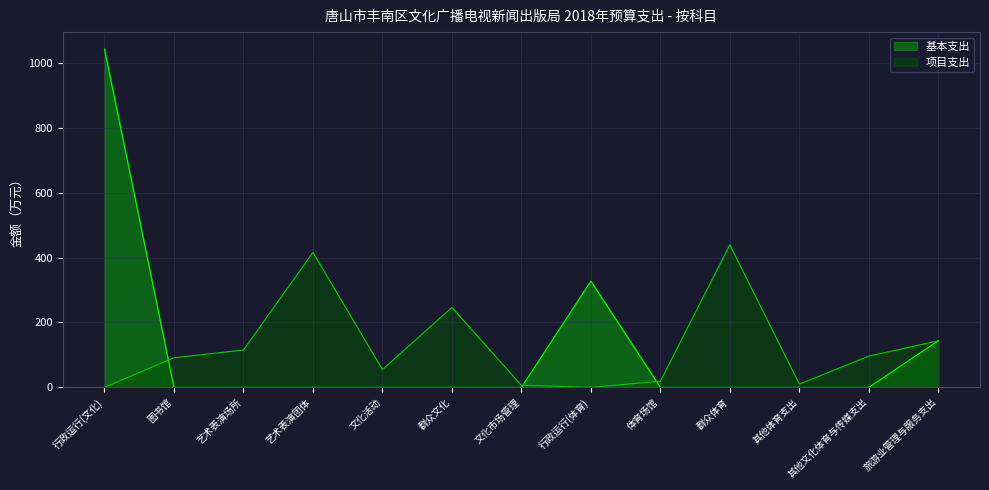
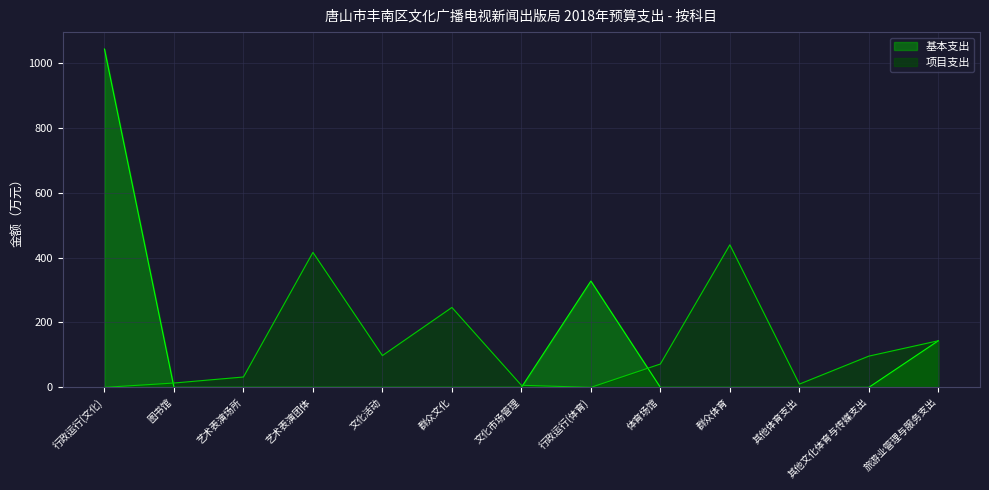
  {
    "基本支出": {
      "行政运行(文化)": 1040,
      "图书馆": 0,
      "艺术表演场所": 0,
      "艺术表演团体": 0,
      "文化活动": 0,
      "群众文化": 0,
      "行政运行(体育)": 330,
      "体育场馆": 0,
      "群众体育": 0,
      "其他体育支出": 0,
      "其他文化体育与传媒支出": 0
    },
    "项目支出": {
      "行政运行(文化)": 0,
-     "图书馆": 90,
-     "艺术表演场所": 120,
+     "图书馆": 10,
+     "艺术表演场所": 30,
      "艺术表演团体": 420,
-     "文化活动": 60,
+     "文化活动": 100,
      "群众文化": 250,
      "行政运行(体育)": 0,
-     "体育场馆": 20,
+     "体育场馆": 70,
      "群众体育": 440,
      "其他体育支出": 10,
      "其他文化体育与传媒支出": 100
    }
  }
